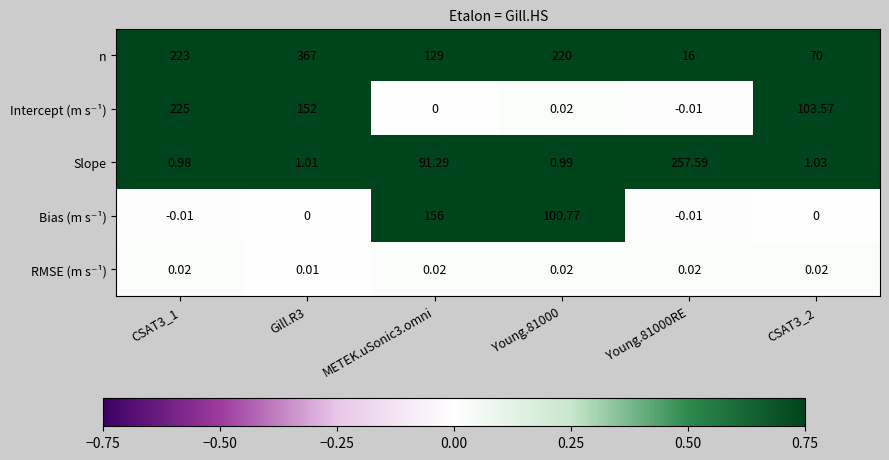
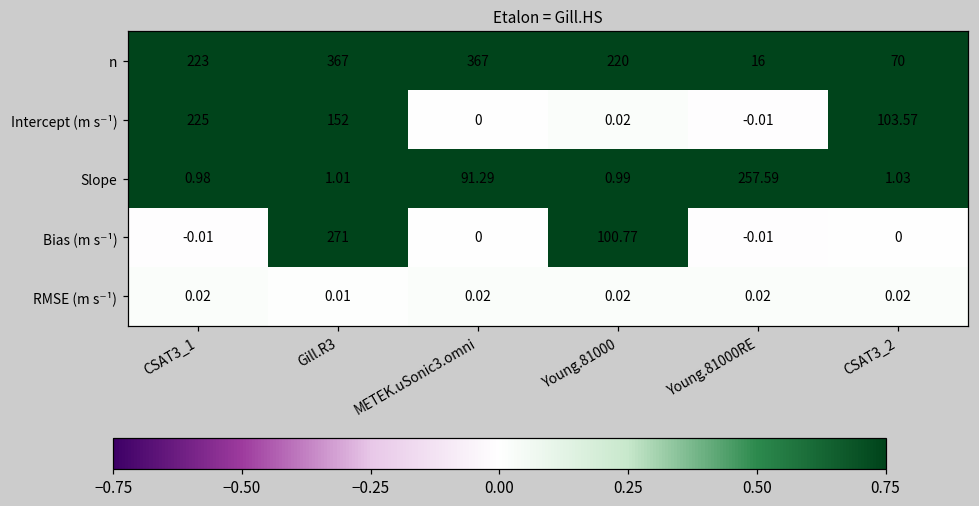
  {
    "n": {
      "CSAT3_1": 223,
      "Gill.R3": 367,
-     "METEK.uSonic3.omni": 129,
+     "METEK.uSonic3.omni": 367,
      "Young.81000": 220,
      "Young.81000RE": 16,
      "CSAT3_2": 70
    },
    "Intercept (m s⁻¹)": {
      "CSAT3_1": 225,
      "Gill.R3": 152,
      "METEK.uSonic3.omni": 0,
      "Young.81000": 0.02,
      "Young.81000RE": -0.01,
      "CSAT3_2": 103.57
    },
    "Slope": {
      "CSAT3_1": 0.98,
      "Gill.R3": 1.01,
      "METEK.uSonic3.omni": 91.29,
      "Young.81000": 0.99,
      "Young.81000RE": 257.59,
      "CSAT3_2": 1.03
    },
    "Bias (m s⁻¹)": {
      "CSAT3_1": -0.01,
-     "Gill.R3": 0,
-     "METEK.uSonic3.omni": 156,
+     "Gill.R3": 271,
+     "METEK.uSonic3.omni": 0,
      "Young.81000": 100.77,
      "Young.81000RE": -0.01,
      "CSAT3_2": 0
    },
    "RMSE (m s⁻¹)": {
      "CSAT3_1": 0.02,
      "Gill.R3": 0.01,
      "METEK.uSonic3.omni": 0.02,
      "Young.81000": 0.02,
      "Young.81000RE": 0.02,
      "CSAT3_2": 0.02
    }
  }
